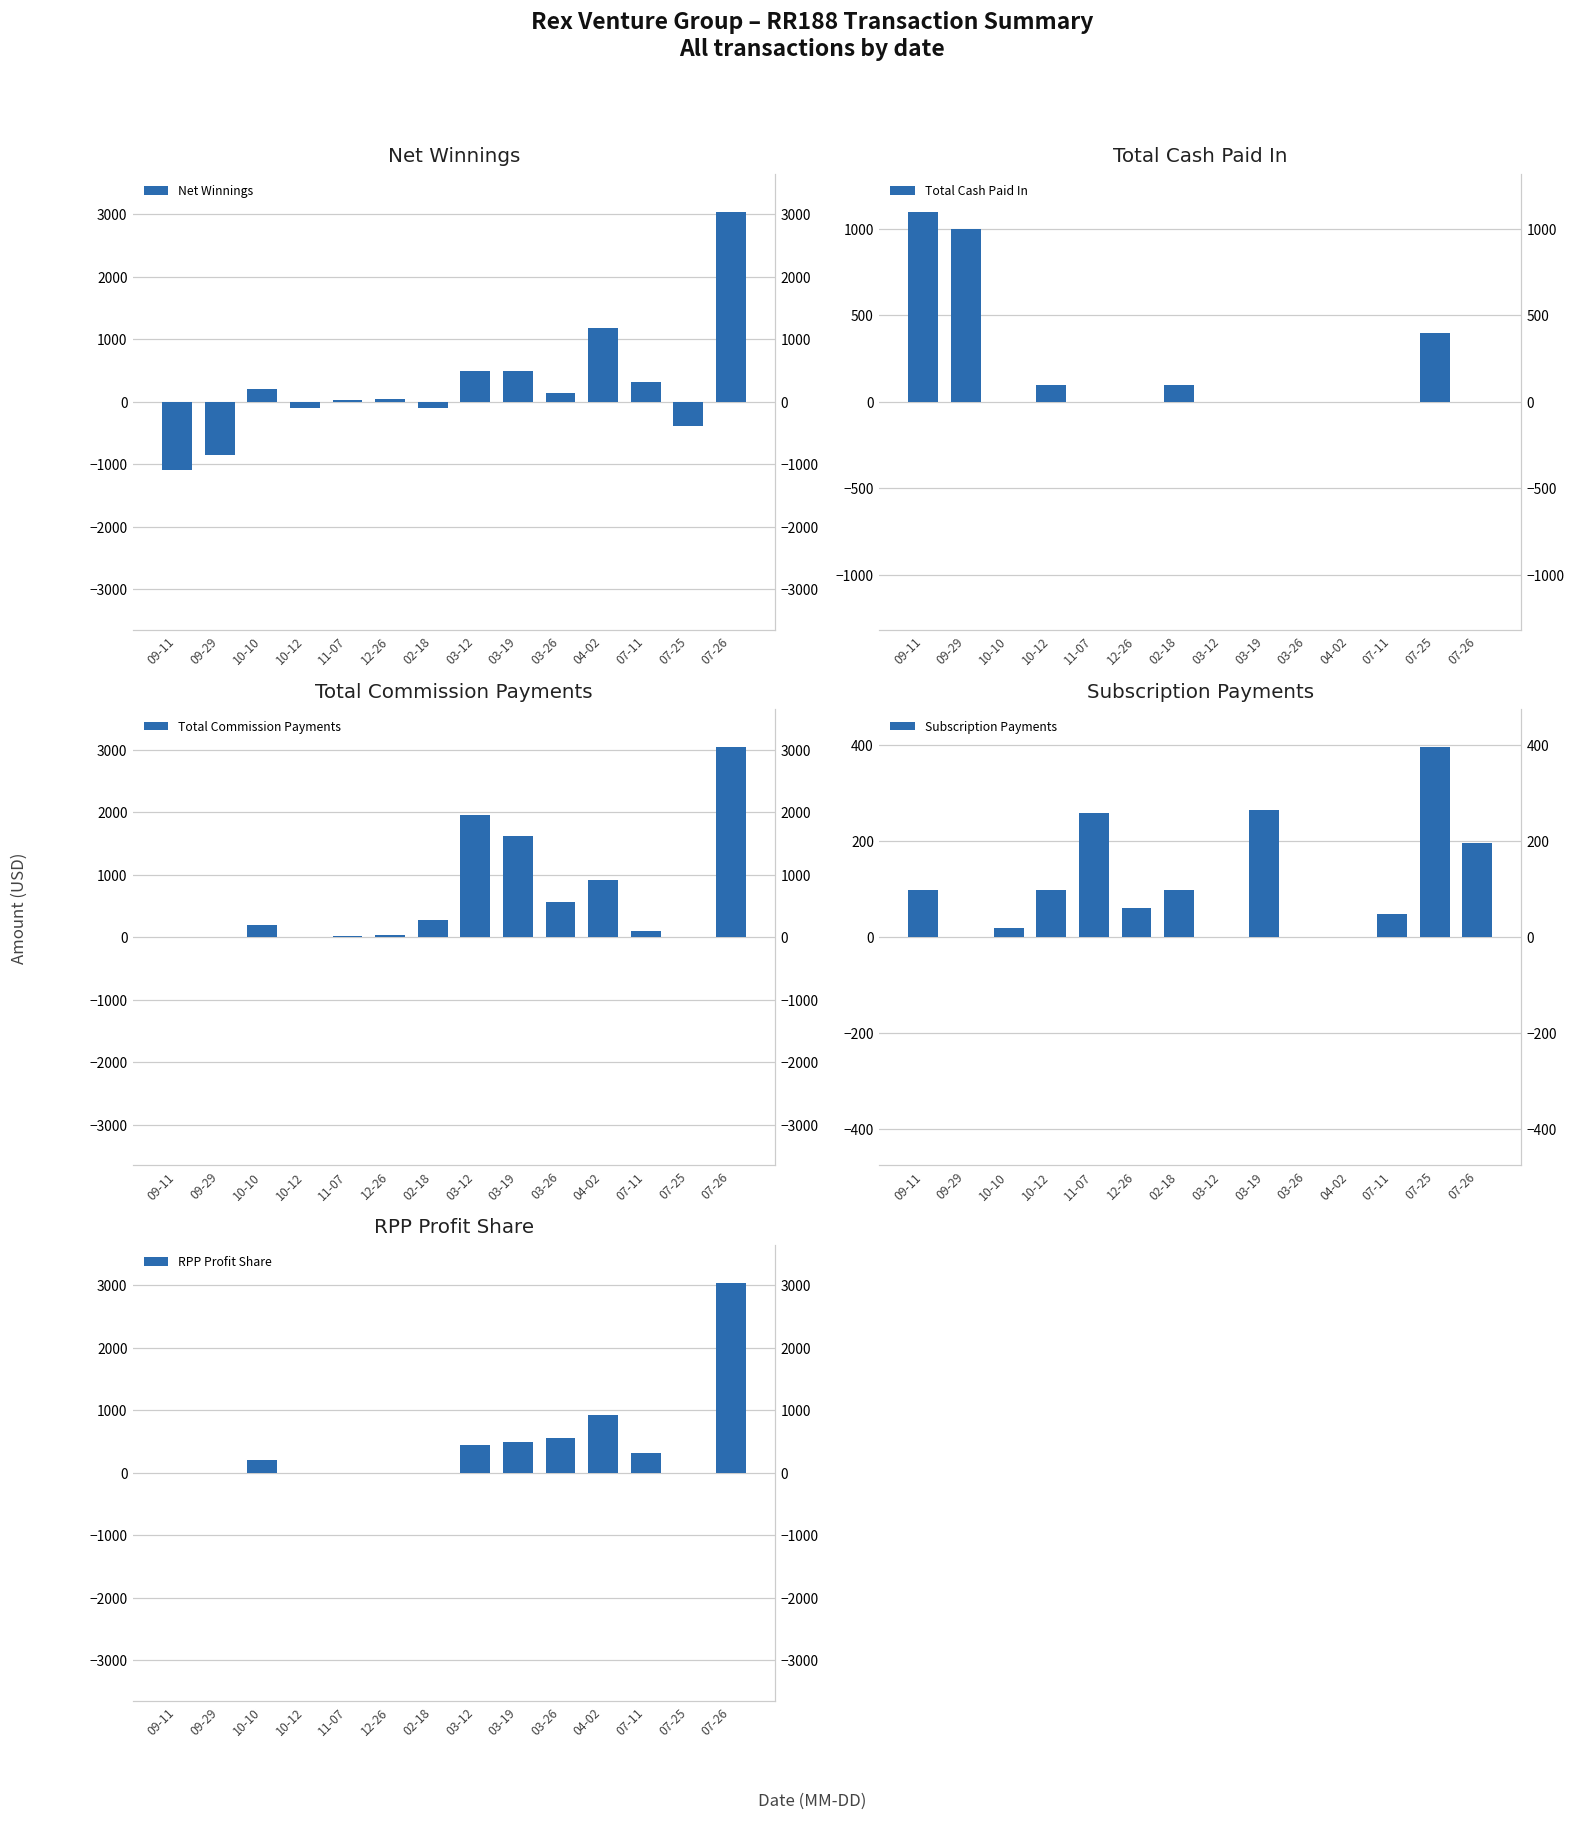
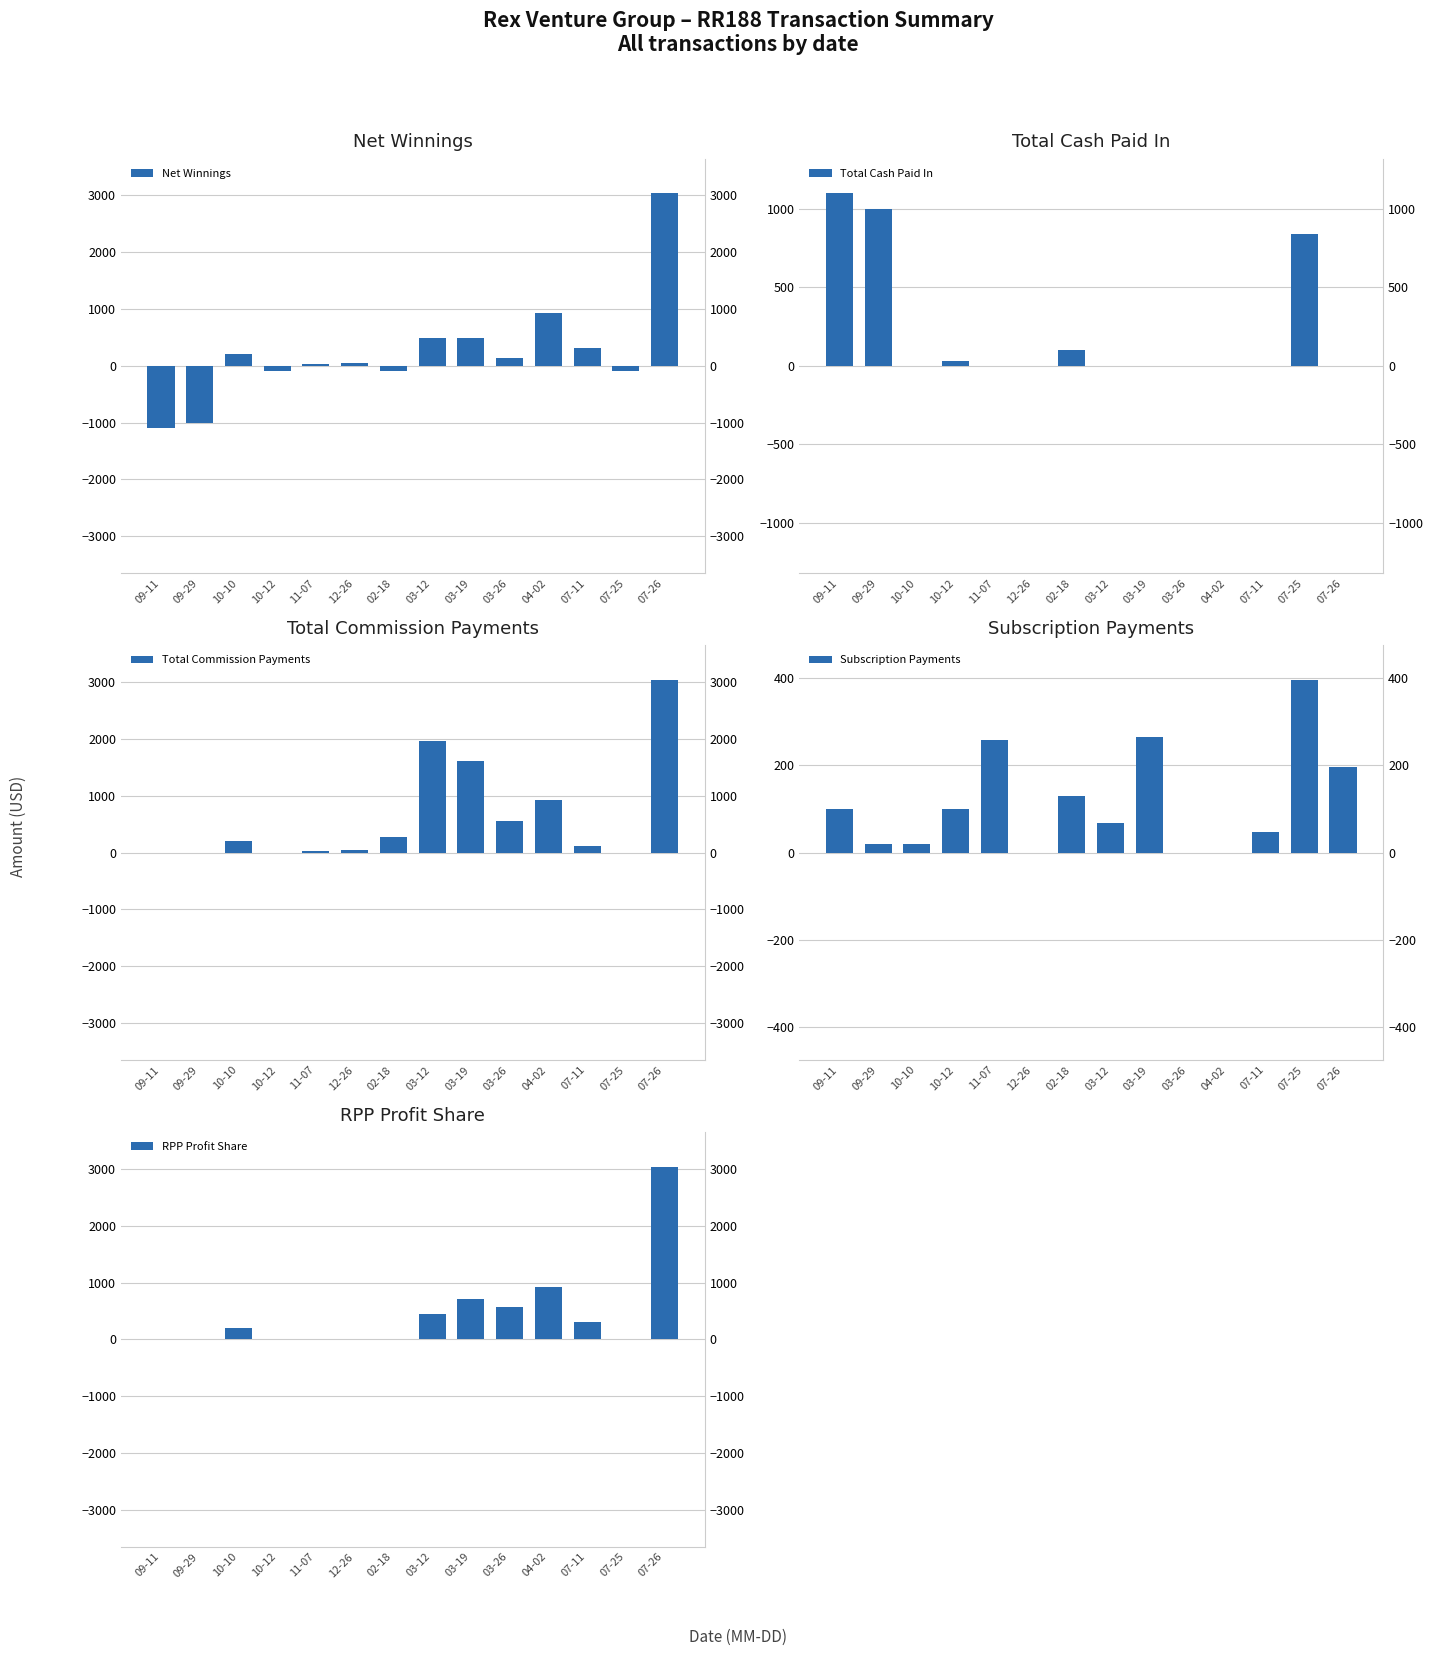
  {
    "Net Winnings": {
      "09-11": -1100,
-     "09-29": -900,
+     "09-29": -1000,
      "10-10": 200,
      "10-12": -100,
      "02-18": -100,
      "03-12": 500,
      "03-19": 500,
      "03-26": 100,
-     "04-02": 1200,
+     "04-02": 900,
      "07-11": 300,
-     "07-25": -400,
+     "07-25": -100,
      "07-26": 3000
    },
    "Total Cash Paid In": {
      "09-11": 1100,
      "09-29": 1000,
      "10-10": 0,
-     "10-12": 100,
+     "10-12": 30,
      "11-07": 0,
      "12-26": 0,
      "02-18": 100,
      "03-12": 0,
      "03-19": 0,
      "03-26": 0,
      "04-02": 0,
      "07-11": 0,
-     "07-25": 400,
+     "07-25": 840,
      "07-26": 0
    },
    "Total Commission Payments": {
      "09-11": 0,
      "09-29": 0,
      "10-10": 200,
      "10-12": 0,
      "02-18": 300,
      "03-12": 2000,
      "03-19": 1600,
      "03-26": 600,
      "04-02": 900,
      "07-11": 100,
      "07-25": 0,
      "07-26": 3000
    },
    "Subscription Payments": {
      "09-11": 100,
-     "09-29": 0,
+     "09-29": 20,
      "10-10": 20,
      "10-12": 100,
      "11-07": 260,
-     "12-26": 60,
-     "02-18": 100,
-     "03-12": 0,
+     "12-26": 0,
+     "02-18": 130,
+     "03-12": 70,
      "03-19": 270,
      "03-26": 0,
      "04-02": 0,
      "07-11": 50,
      "07-25": 400,
      "07-26": 200
    },
    "RPP Profit Share": {
      "09-11": 0,
      "09-29": 0,
      "10-10": 200,
      "10-12": 0,
      "11-07": 0,
      "12-26": 0,
      "02-18": 0,
      "03-12": 400,
-     "03-19": 500,
+     "03-19": 700,
      "03-26": 600,
      "04-02": 900,
      "07-11": 300,
      "07-25": 0,
      "07-26": 3000
    }
  }
